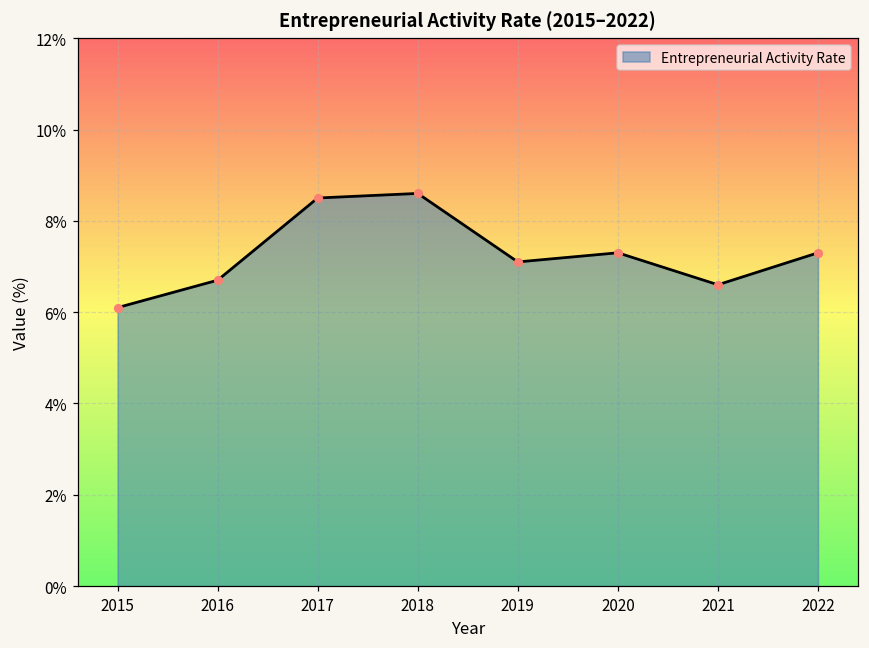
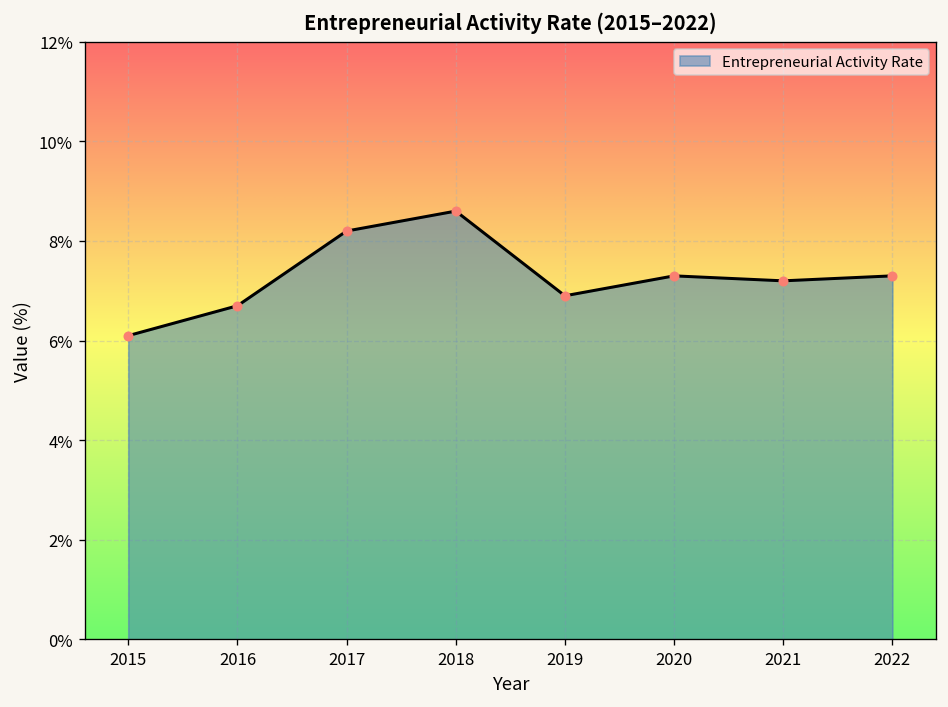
  {
    "2015": "6.1%",
    "2016": "6.7%",
-   "2017": "8.5%",
+   "2017": "8.2%",
    "2018": "8.6%",
-   "2019": "7.1%",
+   "2019": "6.9%",
    "2020": "7.3%",
-   "2021": "6.6%",
+   "2021": "7.2%",
    "2022": "7.3%"
  }
